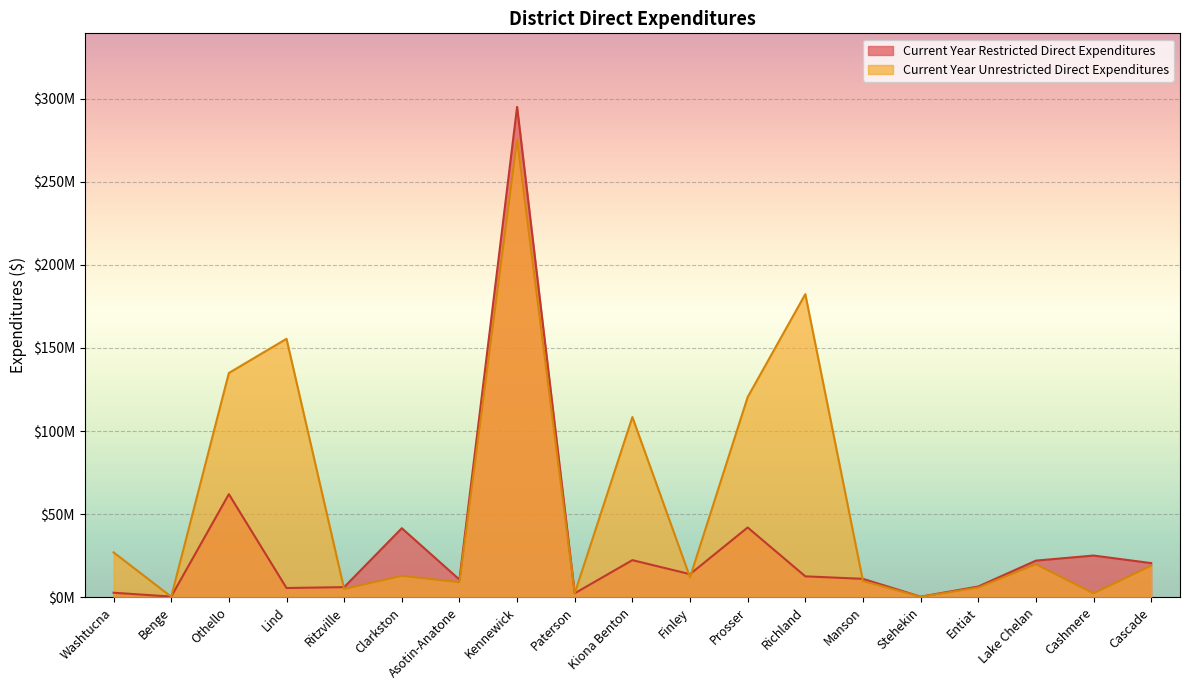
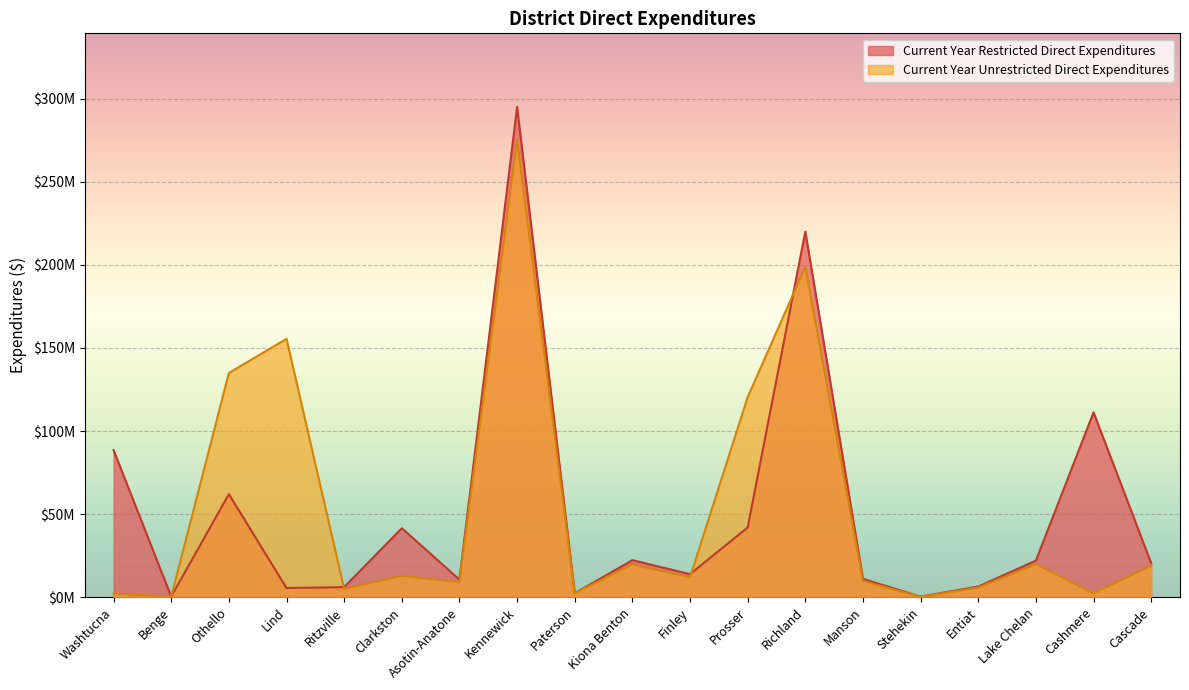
  {
    "Current Year Restricted Direct Expenditures": {
-     "Washtucna": "$3000000",
+     "Washtucna": "$88000000",
      "Othello": "$62000000",
      "Lind": "$6000000",
      "Clarkston": "$42000000",
      "Asotin-Anatone": "$11000000",
      "Kennewick": "$295000000",
      "Kiona Benton": "$22000000",
      "Finley": "$14000000",
      "Prosser": "$42000000",
-     "Richland": "$13000000",
+     "Richland": "$220000000",
      "Lake Chelan": "$22000000",
-     "Cashmere": "$25000000"
+     "Cashmere": "$111000000"
    },
    "Current Year Unrestricted Direct Expenditures": {
-     "Washtucna": "$27000000",
+     "Washtucna": "$2000000",
      "Othello": "$135000000",
      "Lind": "$155000000",
      "Clarkston": "$13000000",
      "Asotin-Anatone": "$9000000",
      "Kennewick": "$275000000",
-     "Kiona Benton": "$108000000",
+     "Kiona Benton": "$20000000",
      "Finley": "$12000000",
      "Prosser": "$120000000",
-     "Richland": "$182000000",
+     "Richland": "$199000000",
      "Lake Chelan": "$20000000",
      "Cashmere": "$2000000"
    }
  }
